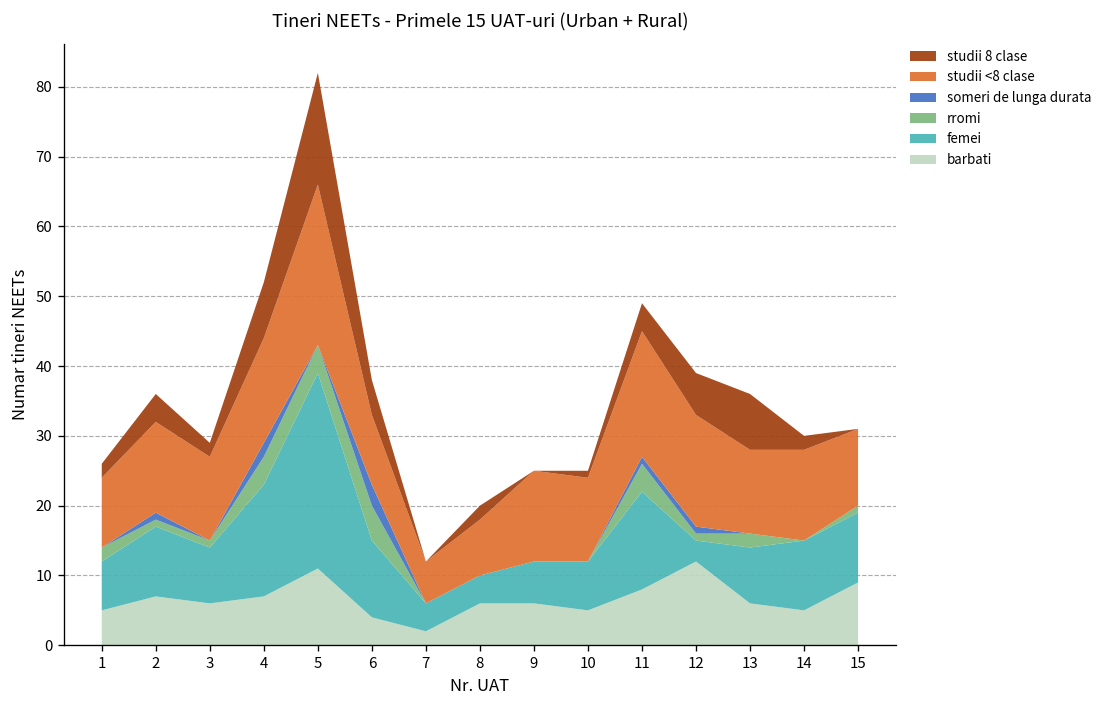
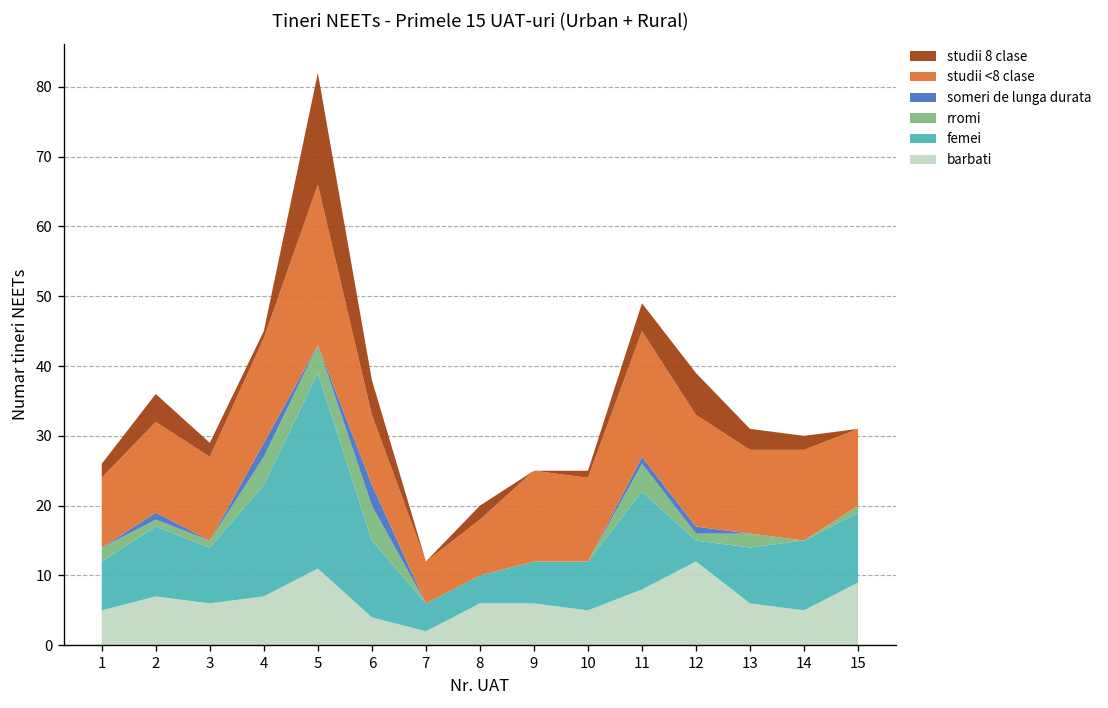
  {
    "barbati": {
      "1": 5,
      "2": 7,
      "3": 6,
      "4": 7,
      "5": 11,
      "6": 4,
      "7": 2,
      "8": 6,
      "9": 6,
      "10": 5,
      "11": 8,
      "12": 12,
      "13": 6,
      "14": 5,
      "15": 9
    },
    "femei": {
      "1": 7,
      "2": 10,
      "3": 8,
      "4": 16,
      "5": 28,
      "6": 11,
      "11": 14,
      "12": 3,
      "13": 8,
      "15": 10
    },
    "rromi": {
      "2": 1,
      "4": 4,
      "6": 5,
      "11": 4,
      "12": 1
    },
    "someri de lunga durata": {
      "2": 1,
      "4": 2,
      "6": 3,
      "11": 1,
      "12": 1
    },
    "studii <8 clase": {
      "1": 10,
      "2": 13,
      "3": 12,
      "4": 15,
      "5": 23,
      "6": 10,
      "8": 8,
      "10": 12,
      "11": 18,
      "12": 16,
      "13": 12,
      "14": 13
    },
    "studii 8 clase": {
      "1": 2,
      "2": 4,
      "3": 2,
-     "4": 8,
+     "4": 1,
      "5": 16,
      "6": 5,
      "8": 2,
      "10": 1,
      "11": 4,
      "12": 6,
-     "13": 8,
+     "13": 3,
      "14": 2
    }
  }
